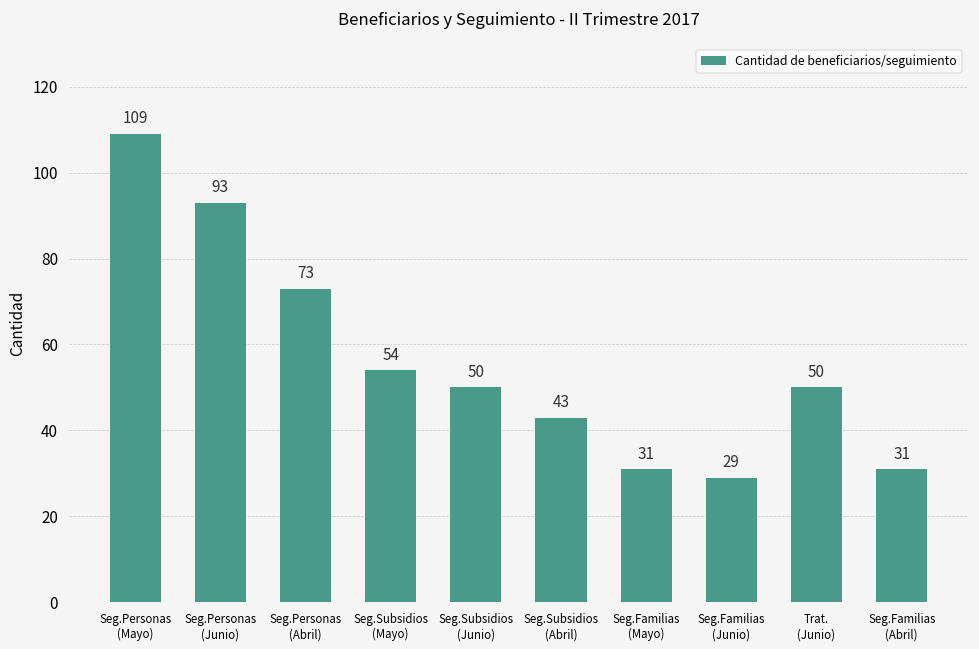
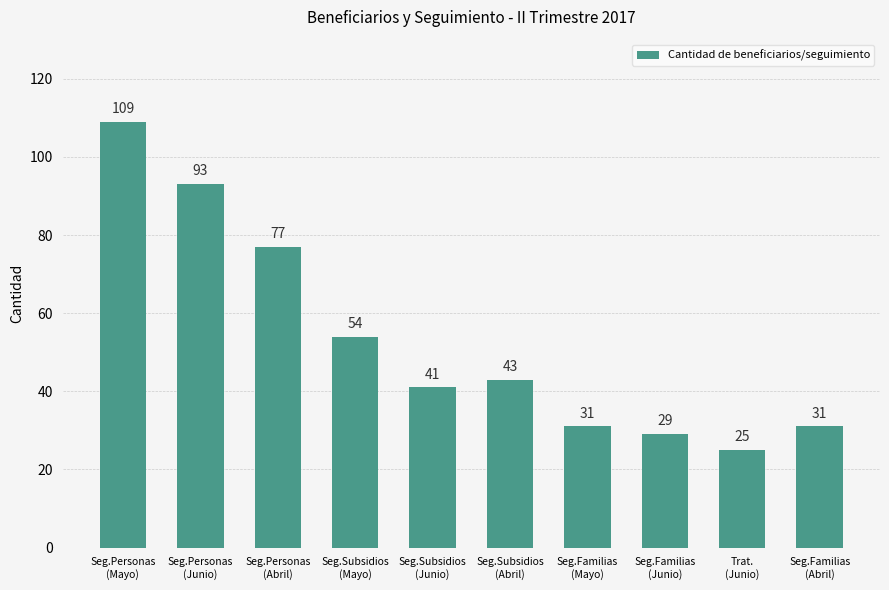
  {
    "Seg.Personas (Mayo)": 109,
    "Seg.Personas (Junio)": 93,
-   "Seg.Personas (Abril)": 73,
+   "Seg.Personas (Abril)": 77,
    "Seg.Subsidios (Mayo)": 54,
-   "Seg.Subsidios (Junio)": 50,
+   "Seg.Subsidios (Junio)": 41,
    "Seg.Subsidios (Abril)": 43,
    "Seg.Familias (Mayo)": 31,
    "Seg.Familias (Junio)": 29,
-   "Trat. (Junio)": 50,
+   "Trat. (Junio)": 25,
    "Seg.Familias (Abril)": 31
  }
